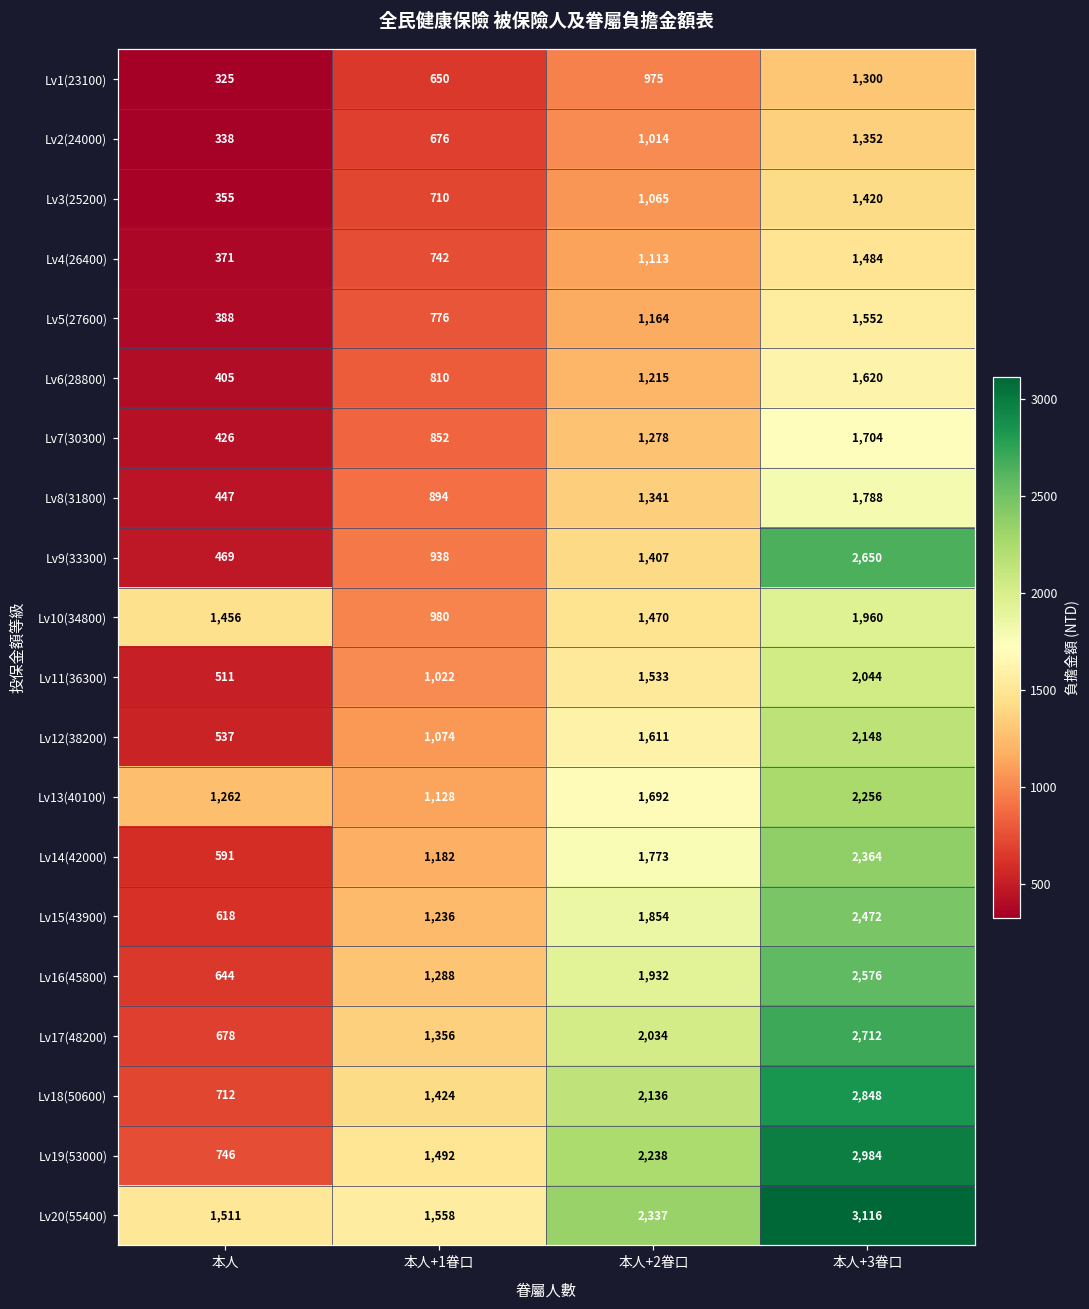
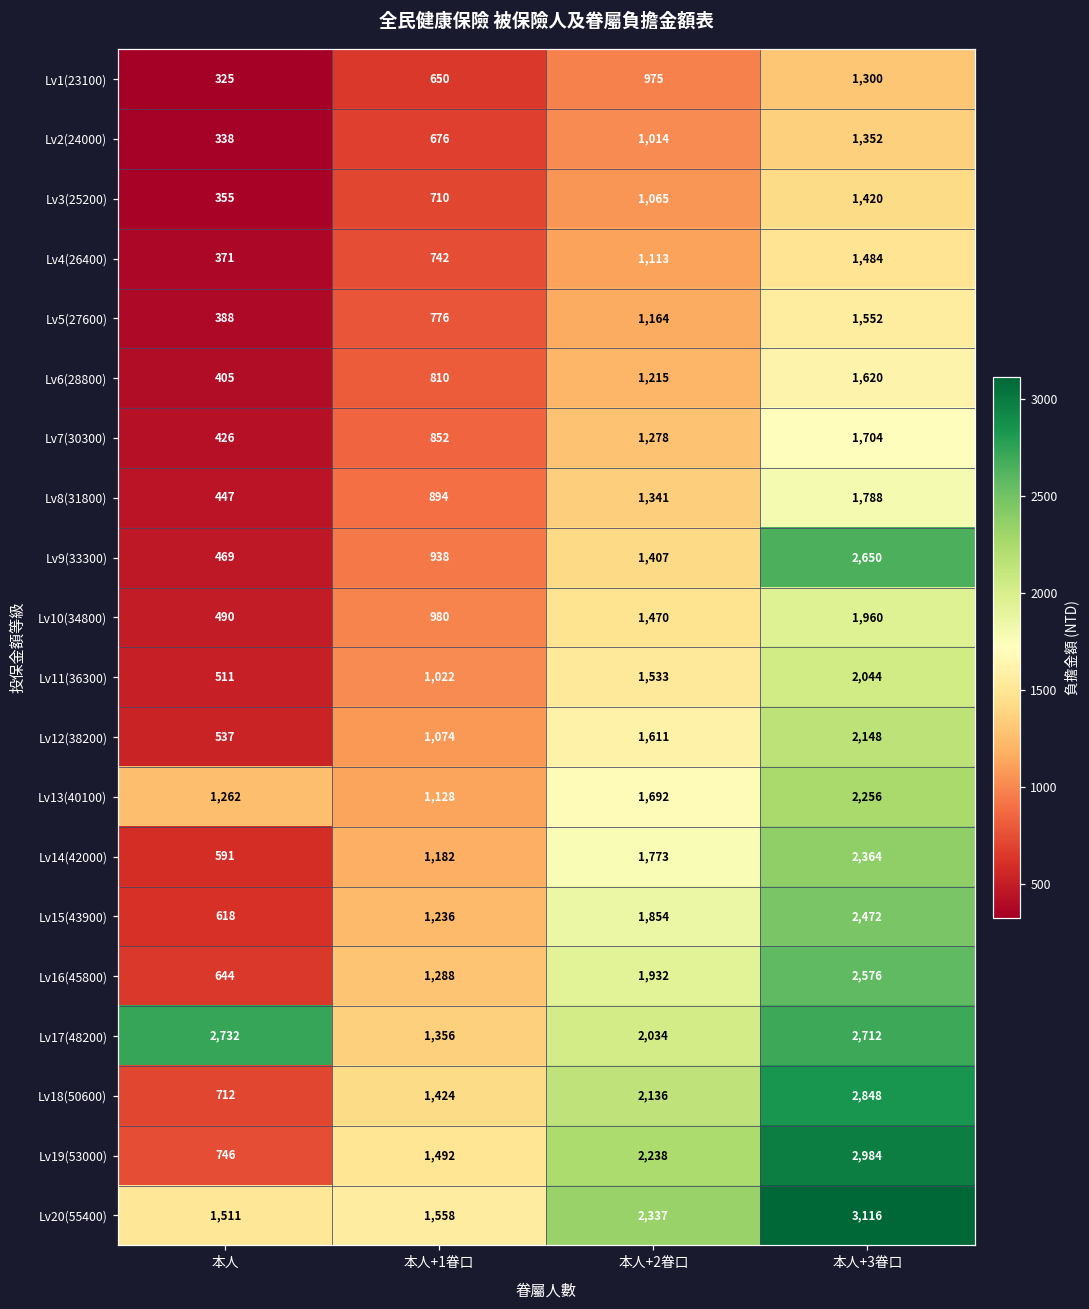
  {
    "Lv1(23100)": {
      "本人": "325",
      "本人+1眷口": "650",
      "本人+2眷口": "975",
      "本人+3眷口": "1,300"
    },
    "Lv2(24000)": {
      "本人": "338",
      "本人+1眷口": "676",
      "本人+2眷口": "1,014",
      "本人+3眷口": "1,352"
    },
    "Lv3(25200)": {
      "本人": "355",
      "本人+1眷口": "710",
      "本人+2眷口": "1,065",
      "本人+3眷口": "1,420"
    },
    "Lv4(26400)": {
      "本人": "371",
      "本人+1眷口": "742",
      "本人+2眷口": "1,113",
      "本人+3眷口": "1,484"
    },
    "Lv5(27600)": {
      "本人": "388",
      "本人+1眷口": "776",
      "本人+2眷口": "1,164",
      "本人+3眷口": "1,552"
    },
    "Lv6(28800)": {
      "本人": "405",
      "本人+1眷口": "810",
      "本人+2眷口": "1,215",
      "本人+3眷口": "1,620"
    },
    "Lv7(30300)": {
      "本人": "426",
      "本人+1眷口": "852",
      "本人+2眷口": "1,278",
      "本人+3眷口": "1,704"
    },
    "Lv8(31800)": {
      "本人": "447",
      "本人+1眷口": "894",
      "本人+2眷口": "1,341",
      "本人+3眷口": "1,788"
    },
    "Lv9(33300)": {
      "本人": "469",
      "本人+1眷口": "938",
      "本人+2眷口": "1,407",
      "本人+3眷口": "2,650"
    },
    "Lv10(34800)": {
-     "本人": "1,456",
+     "本人": "490",
      "本人+1眷口": "980",
      "本人+2眷口": "1,470",
      "本人+3眷口": "1,960"
    },
    "Lv11(36300)": {
      "本人": "511",
      "本人+1眷口": "1,022",
      "本人+2眷口": "1,533",
      "本人+3眷口": "2,044"
    },
    "Lv12(38200)": {
      "本人": "537",
      "本人+1眷口": "1,074",
      "本人+2眷口": "1,611",
      "本人+3眷口": "2,148"
    },
    "Lv13(40100)": {
      "本人": "1,262",
      "本人+1眷口": "1,128",
      "本人+2眷口": "1,692",
      "本人+3眷口": "2,256"
    },
    "Lv14(42000)": {
      "本人": "591",
      "本人+1眷口": "1,182",
      "本人+2眷口": "1,773",
      "本人+3眷口": "2,364"
    },
    "Lv15(43900)": {
      "本人": "618",
      "本人+1眷口": "1,236",
      "本人+2眷口": "1,854",
      "本人+3眷口": "2,472"
    },
    "Lv16(45800)": {
      "本人": "644",
      "本人+1眷口": "1,288",
      "本人+2眷口": "1,932",
      "本人+3眷口": "2,576"
    },
    "Lv17(48200)": {
-     "本人": "678",
+     "本人": "2,732",
      "本人+1眷口": "1,356",
      "本人+2眷口": "2,034",
      "本人+3眷口": "2,712"
    },
    "Lv18(50600)": {
      "本人": "712",
      "本人+1眷口": "1,424",
      "本人+2眷口": "2,136",
      "本人+3眷口": "2,848"
    },
    "Lv19(53000)": {
      "本人": "746",
      "本人+1眷口": "1,492",
      "本人+2眷口": "2,238",
      "本人+3眷口": "2,984"
    },
    "Lv20(55400)": {
      "本人": "1,511",
      "本人+1眷口": "1,558",
      "本人+2眷口": "2,337",
      "本人+3眷口": "3,116"
    }
  }
